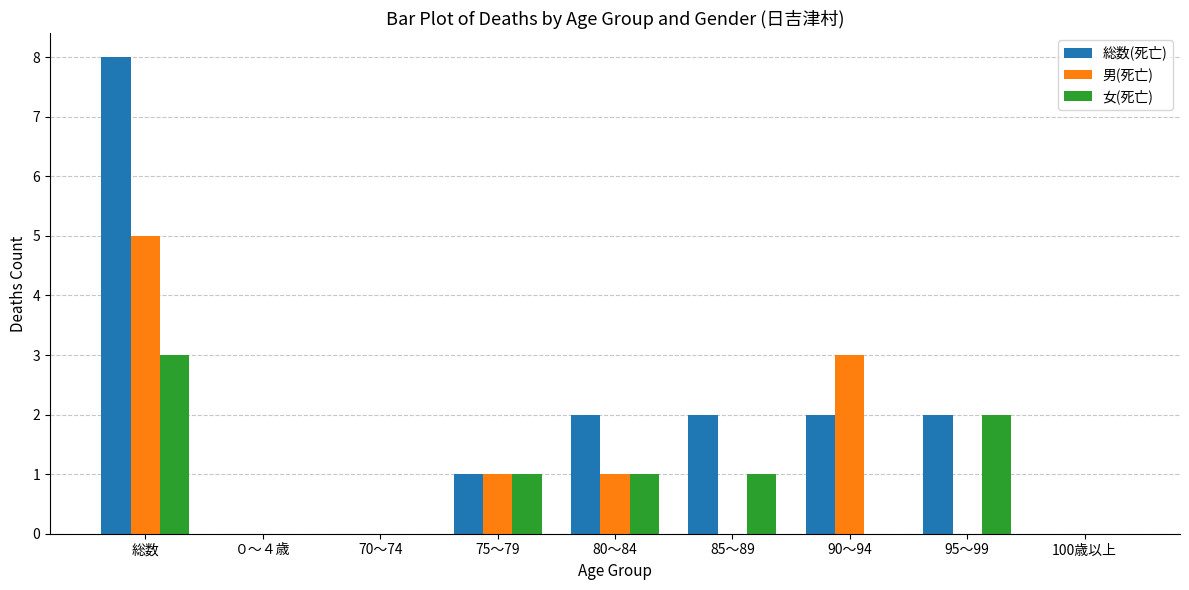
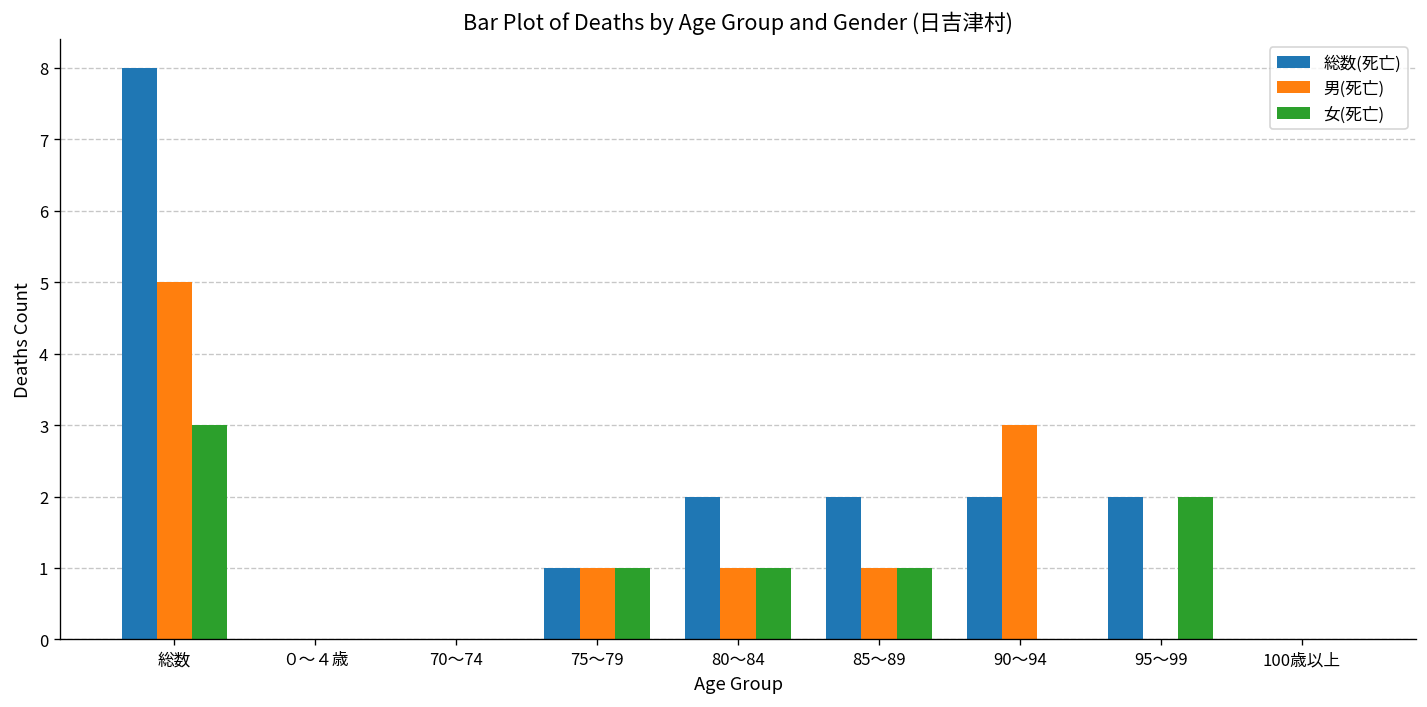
  {
    "総数(死亡)": {
      "総数": 8,
      "０～４歳": 0,
      "70～74": 0,
      "75～79": 1,
      "80～84": 2,
      "85～89": 2,
      "90～94": 2,
      "95～99": 2,
      "100歳以上": 0
    },
    "男(死亡)": {
      "総数": 5,
      "０～４歳": 0,
      "70～74": 0,
      "75～79": 1,
      "80～84": 1,
-     "85～89": 0,
+     "85～89": 1,
      "90～94": 3,
      "95～99": 0,
      "100歳以上": 0
    },
    "女(死亡)": {
      "総数": 3,
      "０～４歳": 0,
      "70～74": 0,
      "75～79": 1,
      "80～84": 1,
      "85～89": 1,
      "90～94": 0,
      "95～99": 2,
      "100歳以上": 0
    }
  }
